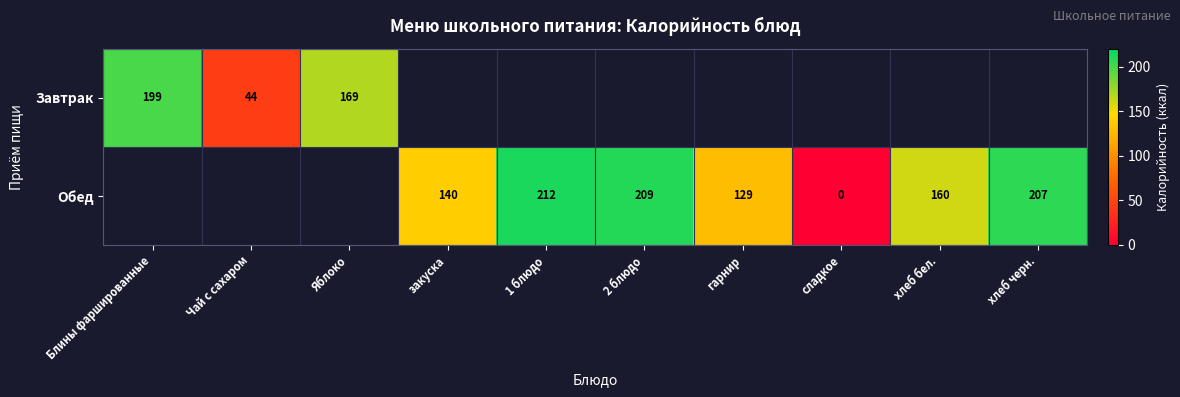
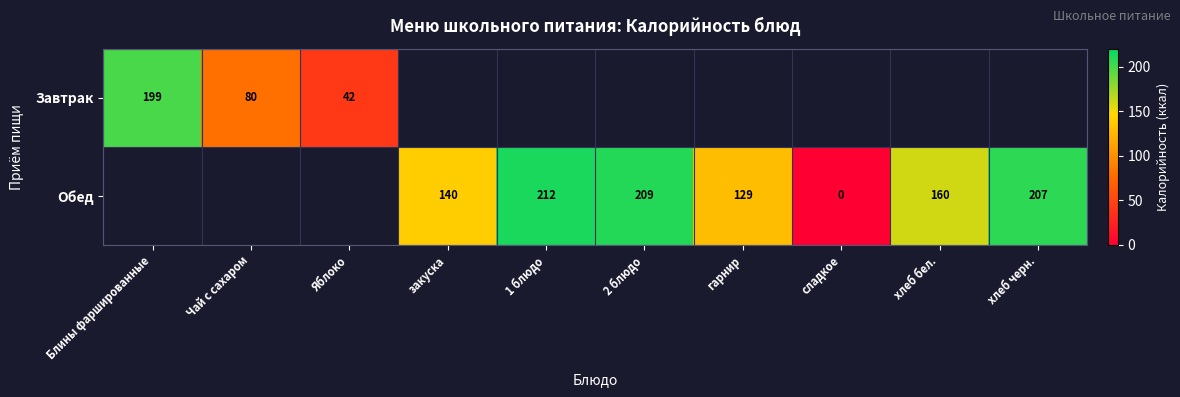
  {
    "Завтрак": {
      "Блины фаршированные": 199,
-     "Чай с сахаром": 44,
-     "Яблоко": 169
+     "Чай с сахаром": 80,
+     "Яблоко": 42
    },
    "Обед": {
      "закуска": 140,
      "1 блюдо": 212,
      "2 блюдо": 209,
      "гарнир": 129,
      "сладкое": 0,
      "хлеб бел.": 160,
      "хлеб черн.": 207
    }
  }
